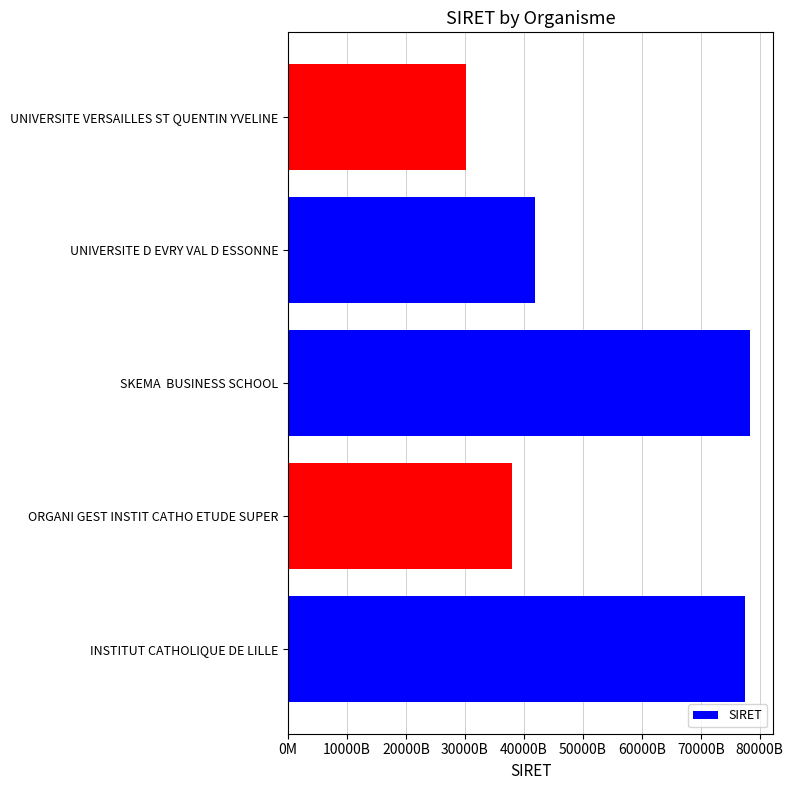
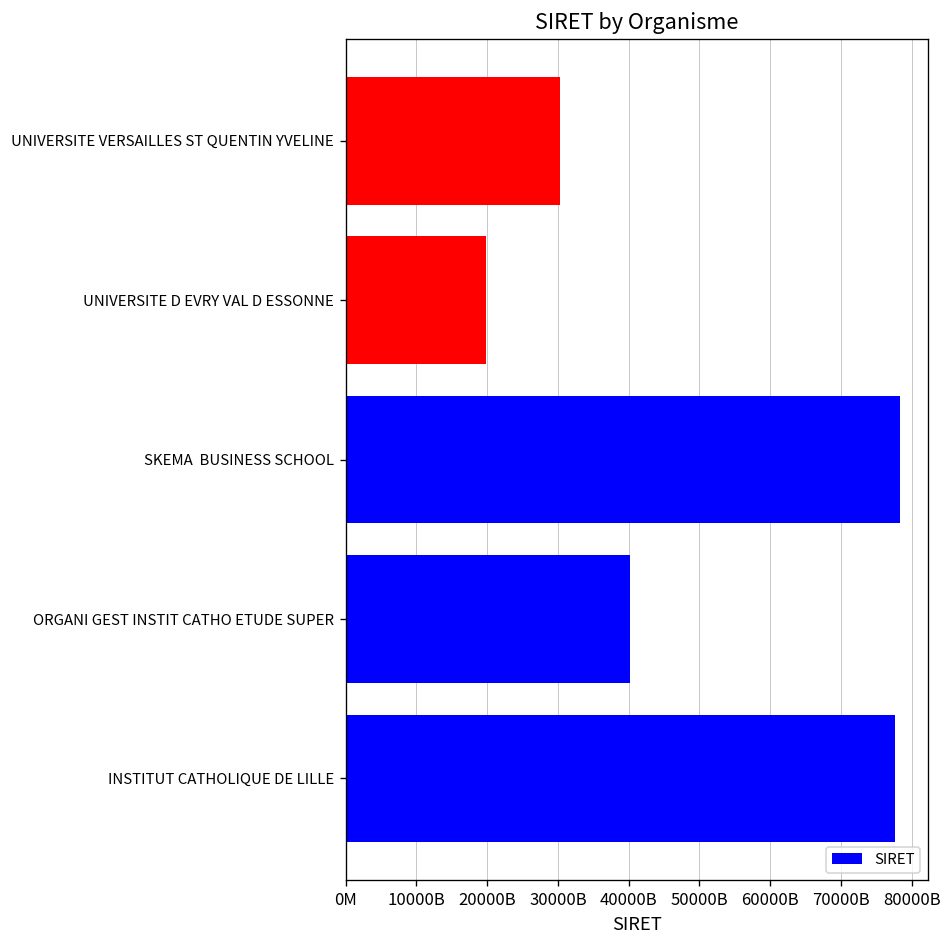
  {
    "UNIVERSITE VERSAILLES ST QUENTIN YVELINE": 30000000000000,
-   "UNIVERSITE D EVRY VAL D ESSONNE": 42000000000000,
+   "UNIVERSITE D EVRY VAL D ESSONNE": 20000000000000,
    "SKEMA BUSINESS SCHOOL": 78000000000000,
-   "ORGANI GEST INSTIT CATHO ETUDE SUPER": 38000000000000,
+   "ORGANI GEST INSTIT CATHO ETUDE SUPER": 40000000000000,
    "INSTITUT CATHOLIQUE DE LILLE": 78000000000000
  }
